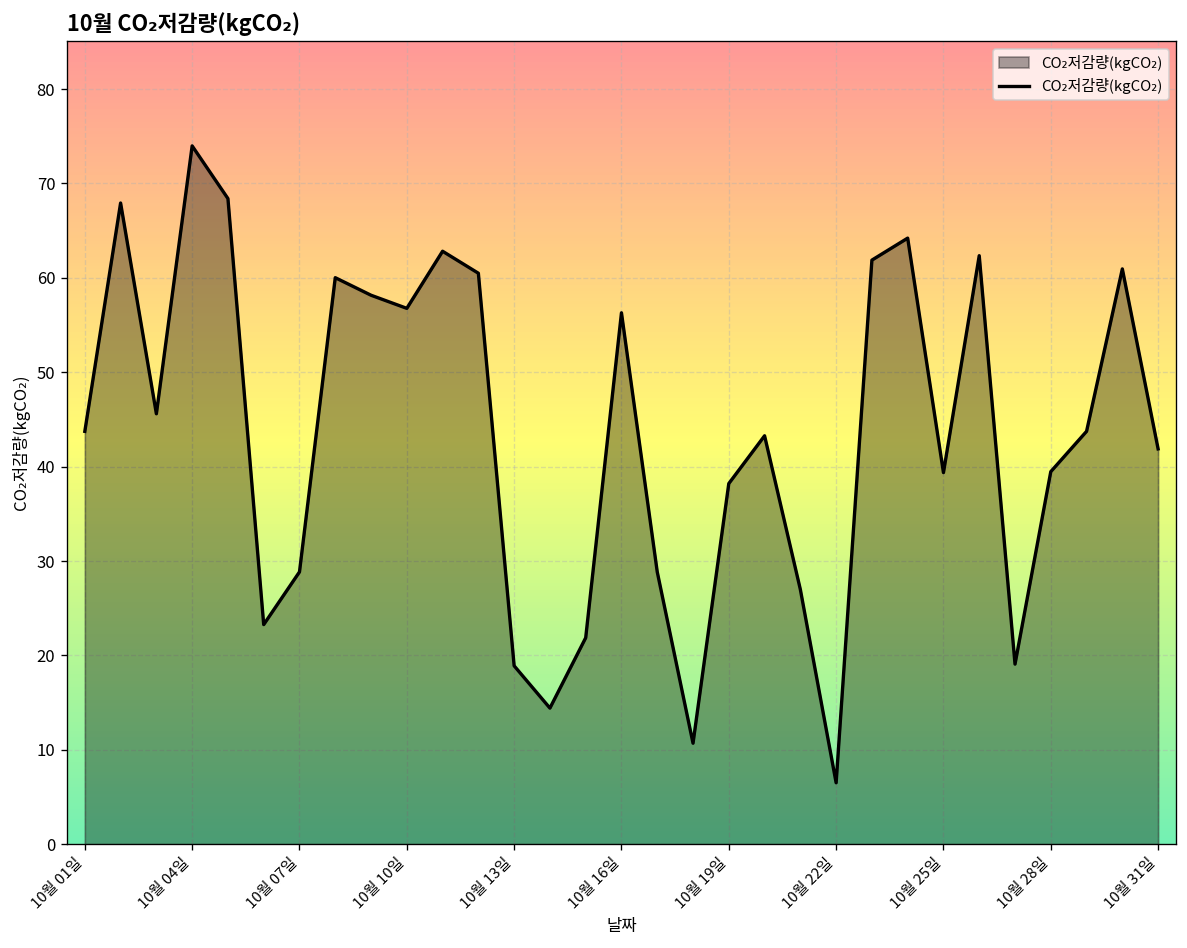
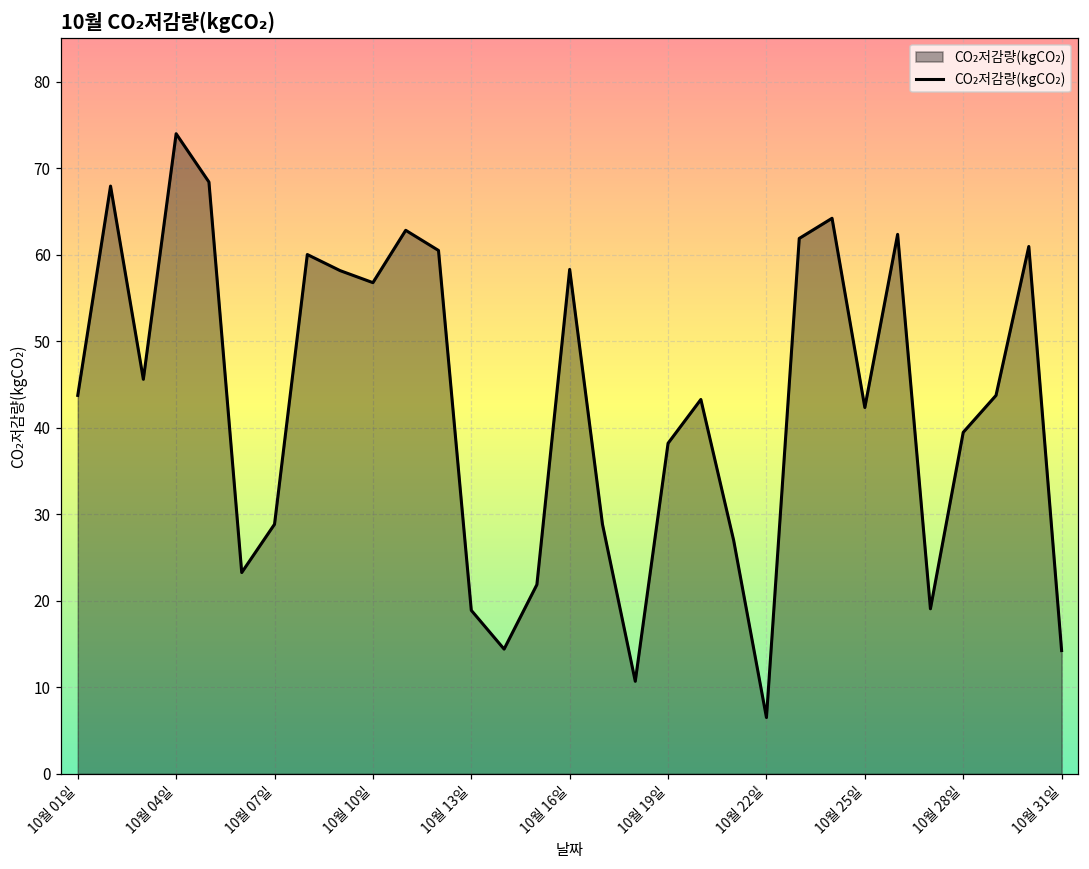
  {
    "10월 01일": 44,
    "10월 04일": 74,
    "10월 07일": 29,
    "10월 10일": 57,
    "10월 13일": 19,
-   "10월 16일": 56,
+   "10월 16일": 58,
    "10월 19일": 38,
    "10월 22일": 7,
-   "10월 25일": 39,
+   "10월 25일": 42,
    "10월 28일": 39,
-   "10월 31일": 42
+   "10월 31일": 14
  }
